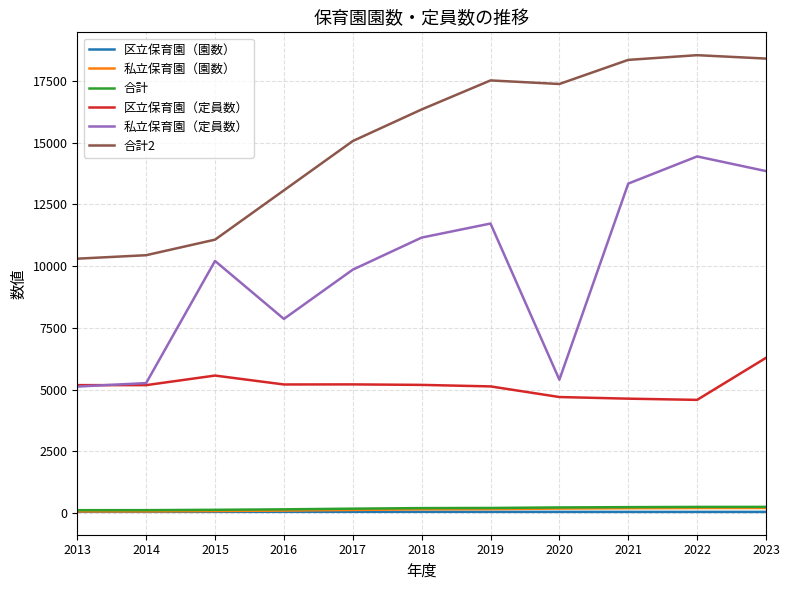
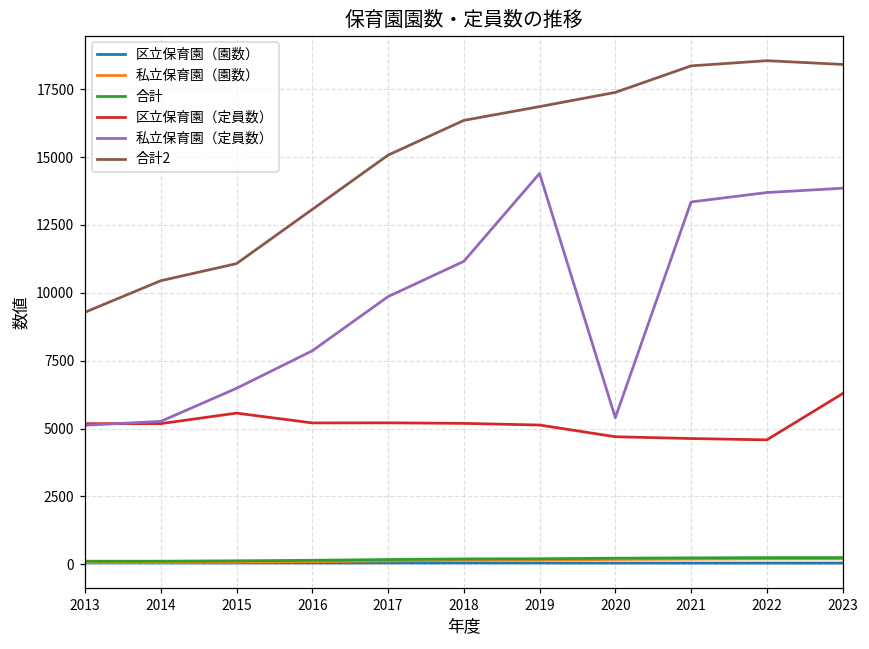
  {
    "区立保育園（園数）": {
      "2019": 0,
      "2020": 0,
      "2021": 0,
      "2022": 0,
      "2023": 0
    },
    "区立保育園（定員数）": {
      "2015": 5600,
      "2016": 5200,
      "2017": 5200,
      "2018": 5200,
      "2019": 5100,
      "2020": 4700,
      "2021": 4600,
      "2022": 4600,
      "2023": 6300
    },
    "私立保育園（定員数）": {
-     "2015": 10200,
+     "2015": 6500,
      "2016": 7900,
      "2017": 9900,
      "2018": 11200,
-     "2019": 11700,
+     "2019": 14400,
      "2020": 5400,
      "2021": 13300,
-     "2022": 14400,
+     "2022": 13700,
      "2023": 13900
    },
    "合計2": {
-     "2013": 10300,
+     "2013": 9300,
      "2014": 10400,
      "2015": 11100,
      "2016": 13100,
      "2017": 15100,
      "2018": 16400,
-     "2019": 17500,
+     "2019": 16900,
      "2020": 17400,
      "2021": 18400,
      "2022": 18500,
      "2023": 18400
    }
  }
